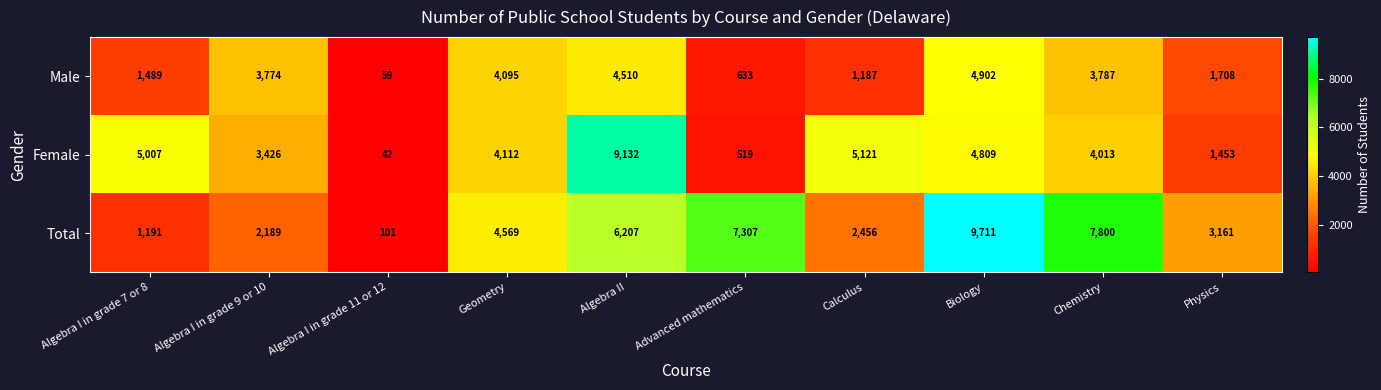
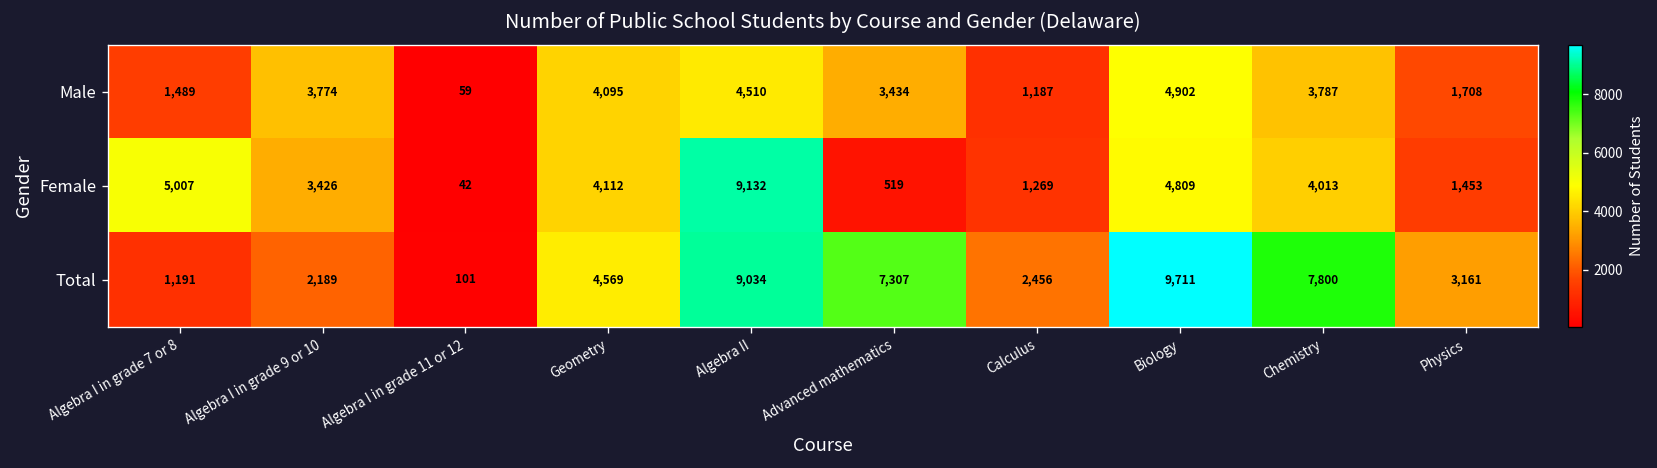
  {
    "Male": {
      "Algebra I in grade 7 or 8": "1,489",
      "Algebra I in grade 9 or 10": "3,774",
      "Algebra I in grade 11 or 12": "59",
      "Geometry": "4,095",
      "Algebra II": "4,510",
-     "Advanced mathematics": "633",
+     "Advanced mathematics": "3,434",
      "Calculus": "1,187",
      "Biology": "4,902",
      "Chemistry": "3,787",
      "Physics": "1,708"
    },
    "Female": {
      "Algebra I in grade 7 or 8": "5,007",
      "Algebra I in grade 9 or 10": "3,426",
      "Algebra I in grade 11 or 12": "42",
      "Geometry": "4,112",
      "Algebra II": "9,132",
      "Advanced mathematics": "519",
-     "Calculus": "5,121",
+     "Calculus": "1,269",
      "Biology": "4,809",
      "Chemistry": "4,013",
      "Physics": "1,453"
    },
    "Total": {
      "Algebra I in grade 7 or 8": "1,191",
      "Algebra I in grade 9 or 10": "2,189",
      "Algebra I in grade 11 or 12": "101",
      "Geometry": "4,569",
-     "Algebra II": "6,207",
+     "Algebra II": "9,034",
      "Advanced mathematics": "7,307",
      "Calculus": "2,456",
      "Biology": "9,711",
      "Chemistry": "7,800",
      "Physics": "3,161"
    }
  }
